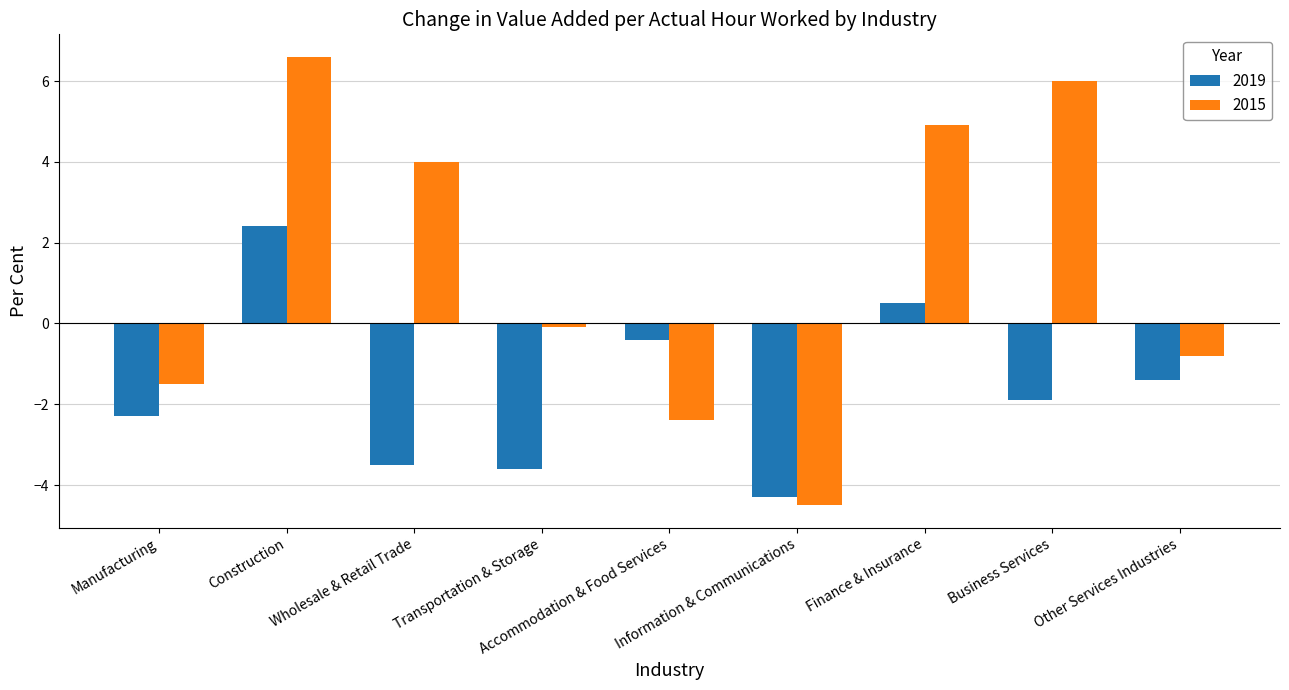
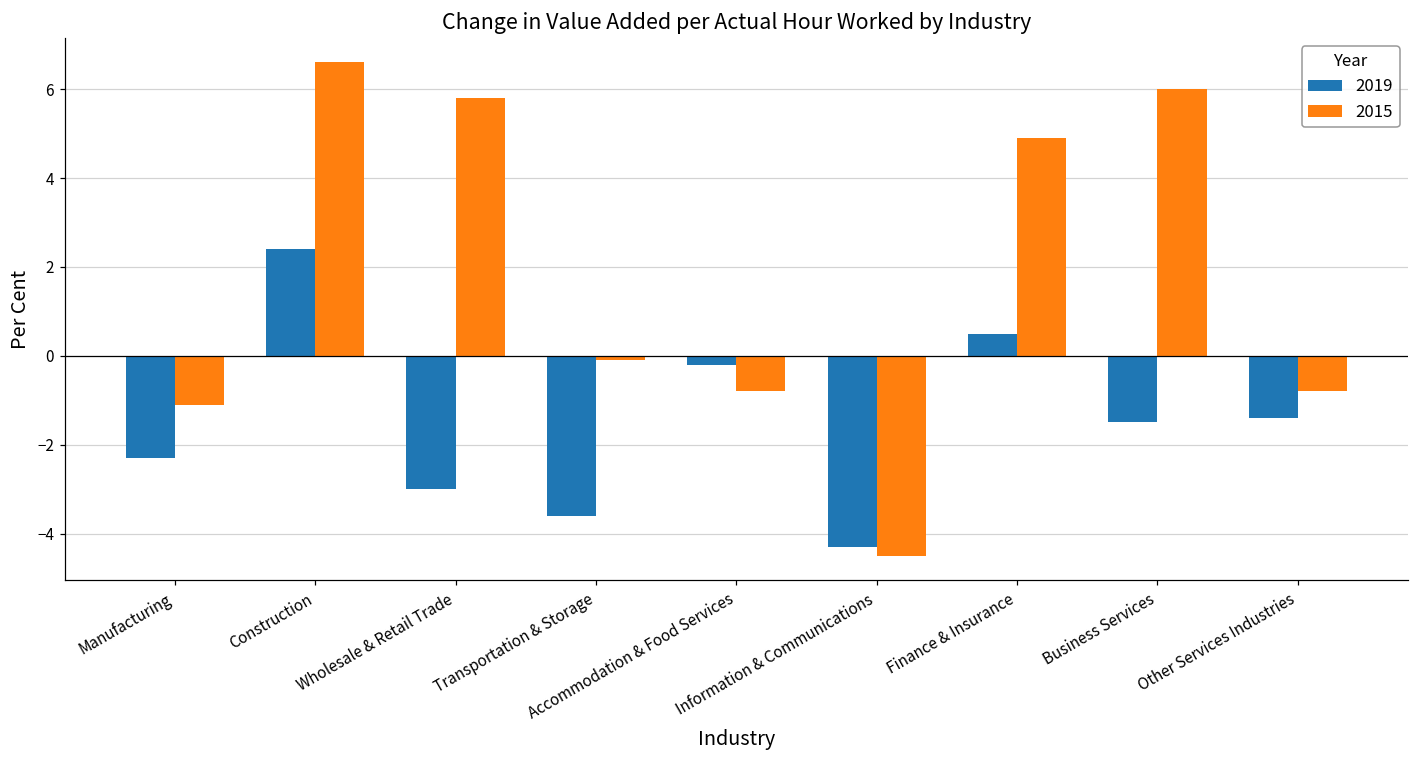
  {
    "2019": {
      "Manufacturing": -2.3,
      "Construction": 2.4,
-     "Wholesale & Retail Trade": -3.5,
+     "Wholesale & Retail Trade": -3.0,
      "Transportation & Storage": -3.6,
-     "Accommodation & Food Services": -0.4,
+     "Accommodation & Food Services": -0.2,
      "Information & Communications": -4.3,
      "Finance & Insurance": 0.5,
-     "Business Services": -1.9,
+     "Business Services": -1.5,
      "Other Services Industries": -1.4
    },
    "2015": {
-     "Manufacturing": -1.5,
+     "Manufacturing": -1.1,
      "Construction": 6.6,
-     "Wholesale & Retail Trade": 4.0,
+     "Wholesale & Retail Trade": 5.8,
      "Transportation & Storage": -0.1,
-     "Accommodation & Food Services": -2.4,
+     "Accommodation & Food Services": -0.8,
      "Information & Communications": -4.5,
      "Finance & Insurance": 4.9,
      "Business Services": 6.0,
      "Other Services Industries": -0.8
    }
  }
